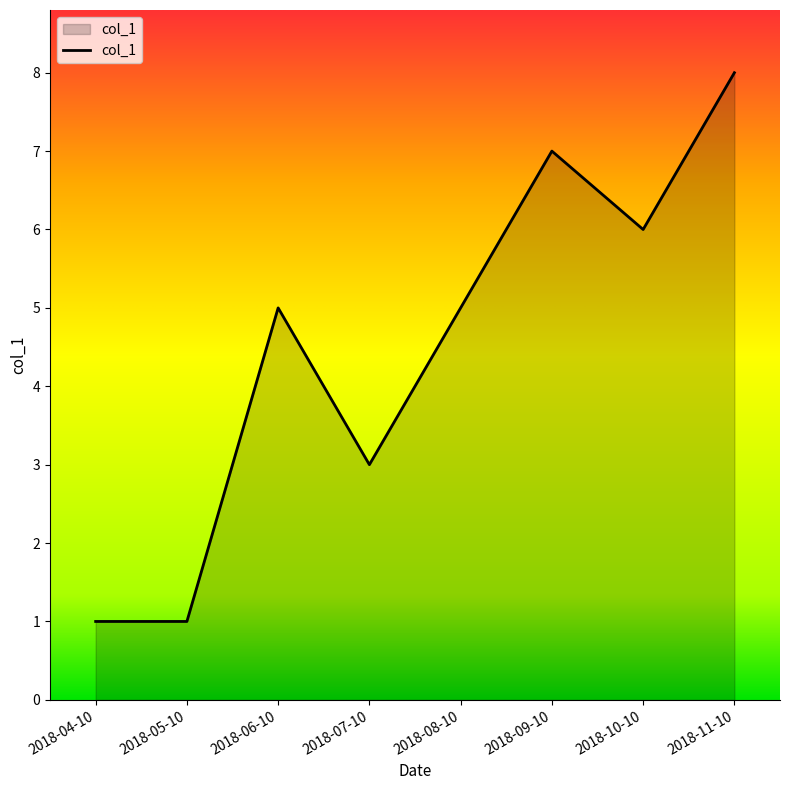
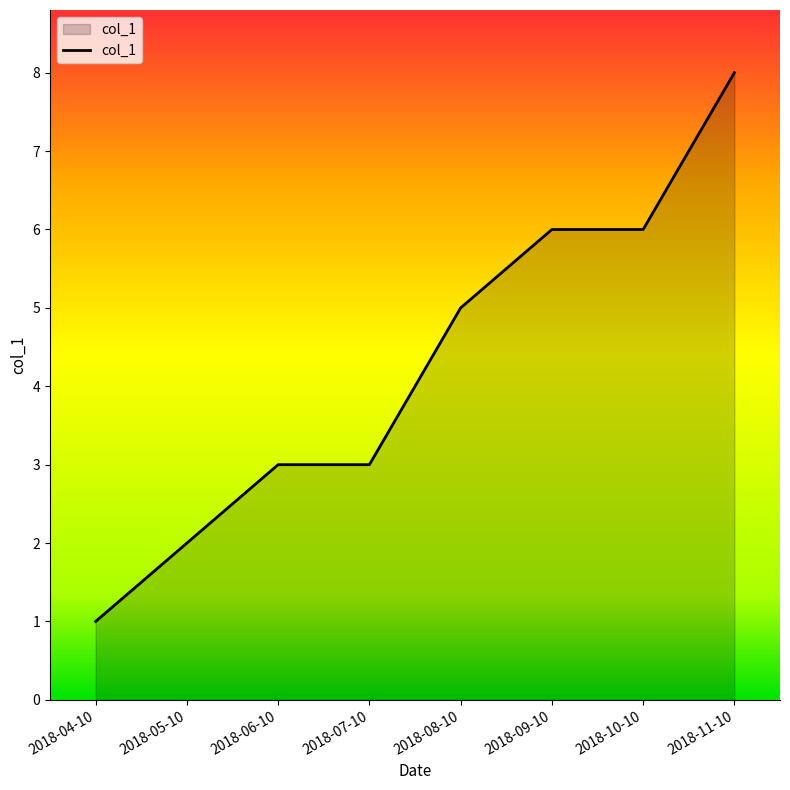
  {
    "2018-04-10": 1,
-   "2018-05-10": 1,
-   "2018-06-10": 5,
+   "2018-05-10": 2,
+   "2018-06-10": 3,
    "2018-07-10": 3,
    "2018-08-10": 5,
-   "2018-09-10": 7,
+   "2018-09-10": 6,
    "2018-10-10": 6,
    "2018-11-10": 8
  }
